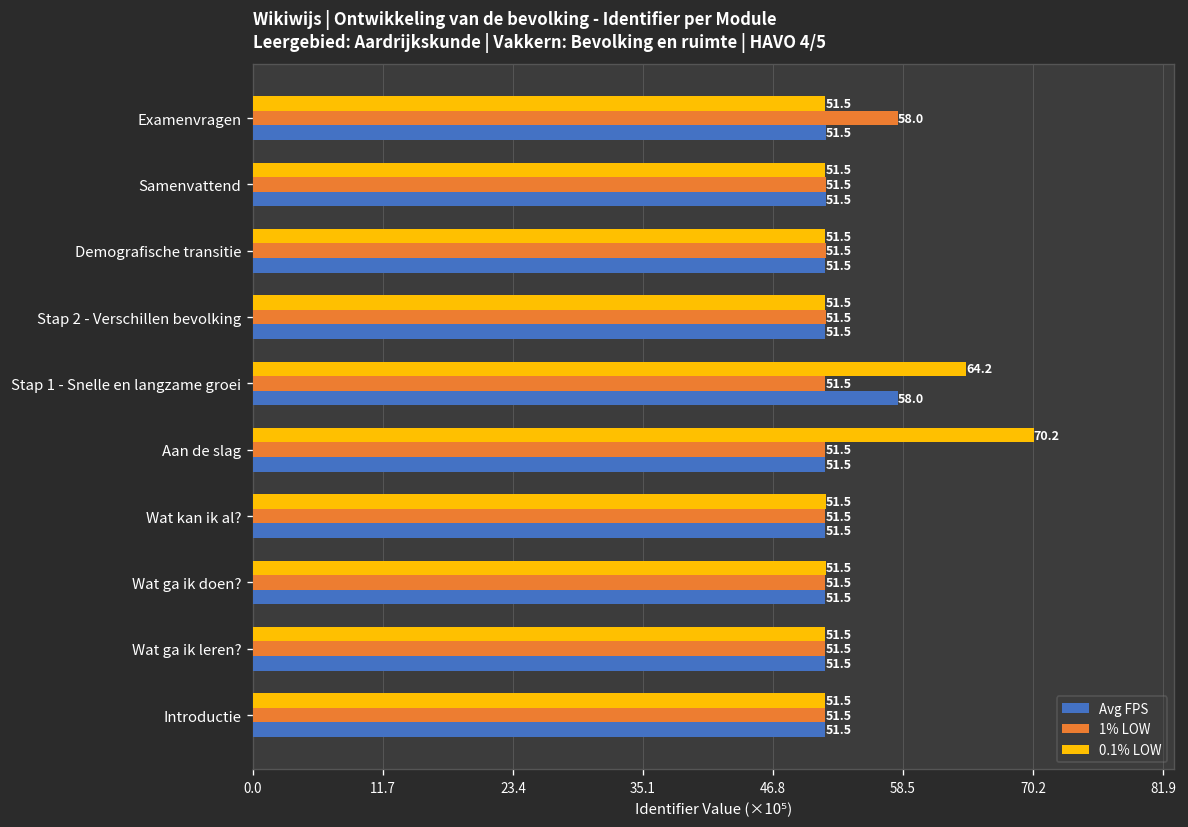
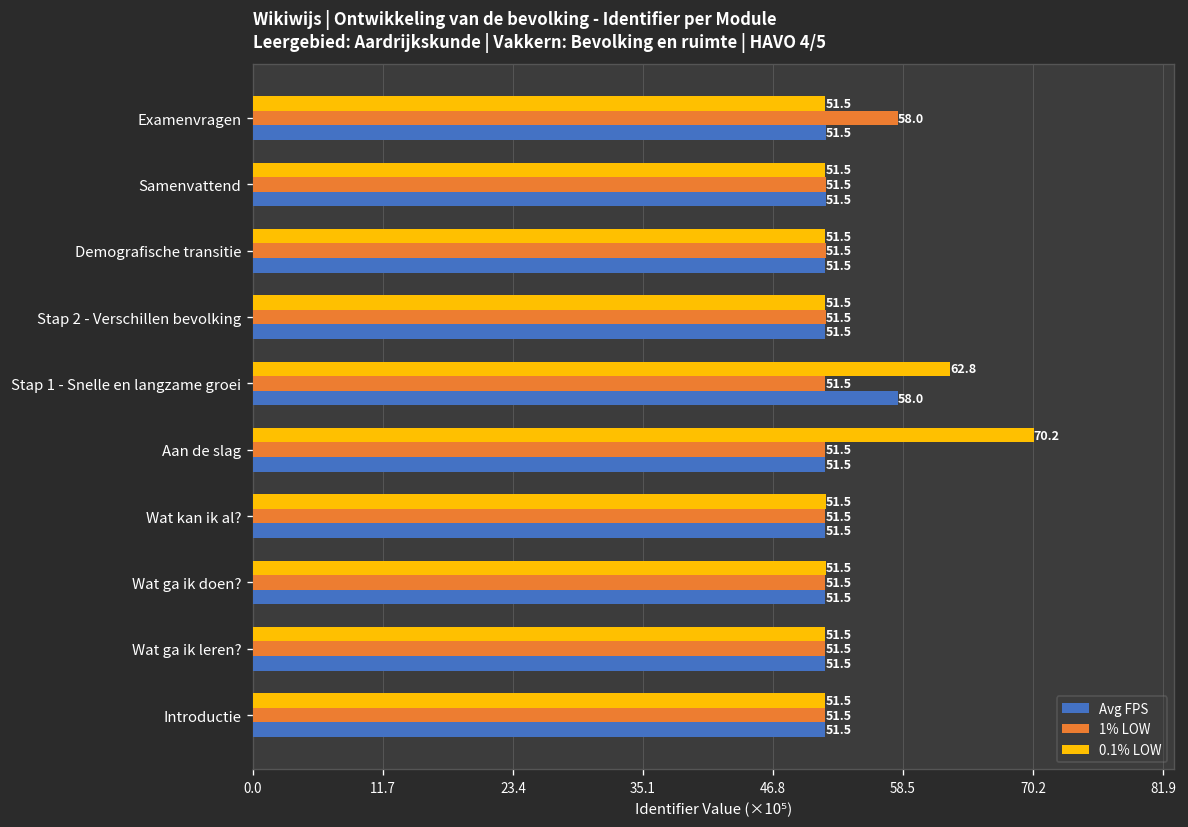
  {
    "Avg FPS": {
      "Examenvragen": 51.5,
      "Samenvattend": 51.5,
      "Demografische transitie": 51.5,
      "Stap 2 - Verschillen bevolking": 51.5,
      "Stap 1 - Snelle en langzame groei": 58.0,
      "Aan de slag": 51.5,
      "Wat kan ik al?": 51.5,
      "Wat ga ik doen?": 51.5,
      "Wat ga ik leren?": 51.5,
      "Introductie": 51.5
    },
    "1% LOW": {
      "Examenvragen": 58.0,
      "Samenvattend": 51.5,
      "Demografische transitie": 51.5,
      "Stap 2 - Verschillen bevolking": 51.5,
      "Stap 1 - Snelle en langzame groei": 51.5,
      "Aan de slag": 51.5,
      "Wat kan ik al?": 51.5,
      "Wat ga ik doen?": 51.5,
      "Wat ga ik leren?": 51.5,
      "Introductie": 51.5
    },
    "0.1% LOW": {
      "Examenvragen": 51.5,
      "Samenvattend": 51.5,
      "Demografische transitie": 51.5,
      "Stap 2 - Verschillen bevolking": 51.5,
-     "Stap 1 - Snelle en langzame groei": 64.2,
+     "Stap 1 - Snelle en langzame groei": 62.8,
      "Aan de slag": 70.2,
      "Wat kan ik al?": 51.5,
      "Wat ga ik doen?": 51.5,
      "Wat ga ik leren?": 51.5,
      "Introductie": 51.5
    }
  }
